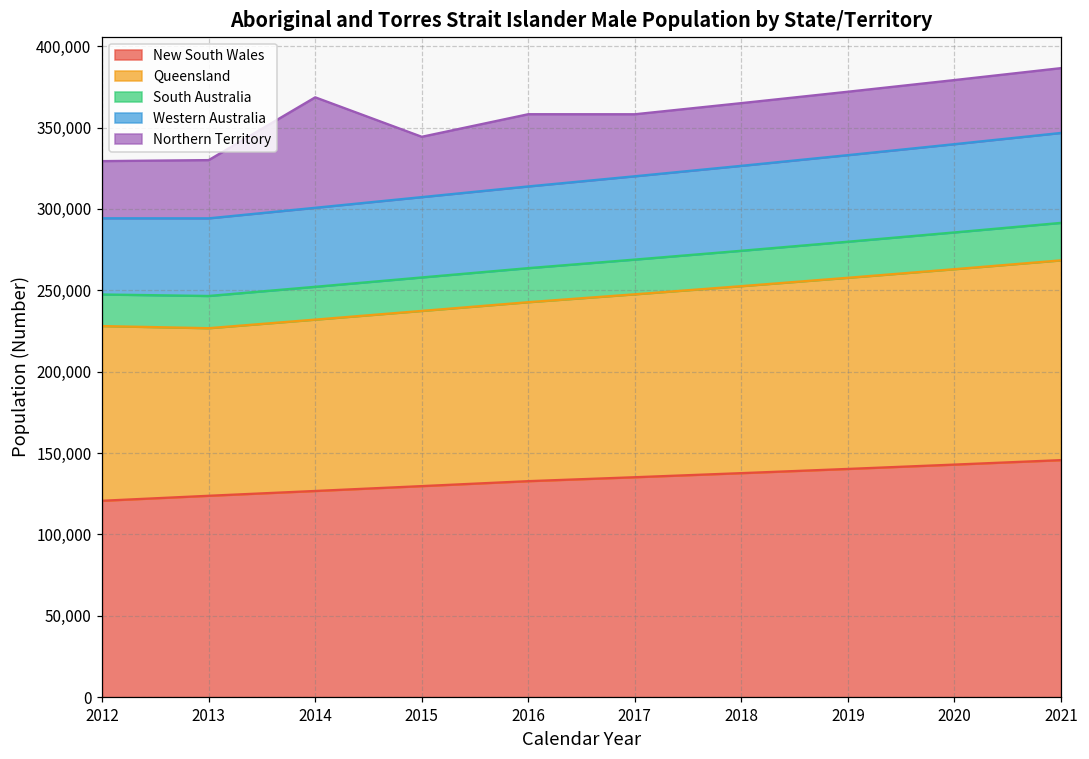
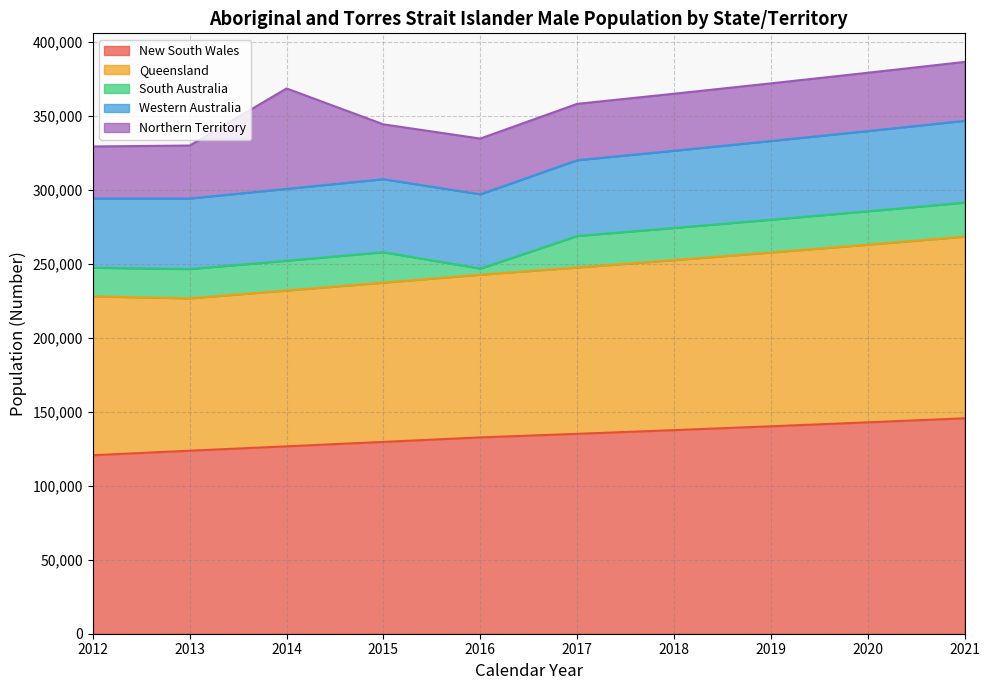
  {
    "New South Wales": {
      "2012": "121,000",
      "2013": "124,000",
      "2014": "127,000",
      "2015": "130,000",
      "2016": "133,000",
      "2017": "135,000",
      "2018": "138,000",
      "2019": "140,000",
      "2020": "143,000",
      "2021": "146,000"
    },
    "Queensland": {
      "2012": "107,000",
      "2013": "103,000",
      "2014": "105,000",
      "2015": "108,000",
      "2016": "110,000",
      "2017": "112,000",
      "2018": "115,000",
      "2019": "117,000",
      "2020": "120,000",
      "2021": "123,000"
    },
    "South Australia": {
      "2012": "19,000",
      "2013": "20,000",
      "2014": "20,000",
      "2015": "21,000",
-     "2016": "21,000",
+     "2016": "4,000",
      "2017": "21,000",
      "2018": "22,000",
      "2019": "22,000",
      "2020": "23,000",
      "2021": "23,000"
    },
    "Western Australia": {
      "2012": "47,000",
      "2013": "48,000",
      "2014": "49,000",
      "2015": "49,000",
      "2016": "50,000",
      "2017": "51,000",
      "2018": "52,000",
      "2019": "53,000",
      "2020": "54,000",
      "2021": "55,000"
    },
    "Northern Territory": {
      "2012": "35,000",
      "2013": "36,000",
      "2014": "68,000",
      "2015": "37,000",
-     "2016": "44,000",
+     "2016": "38,000",
      "2017": "38,000",
      "2018": "39,000",
      "2019": "39,000",
      "2020": "39,000",
      "2021": "40,000"
    }
  }
